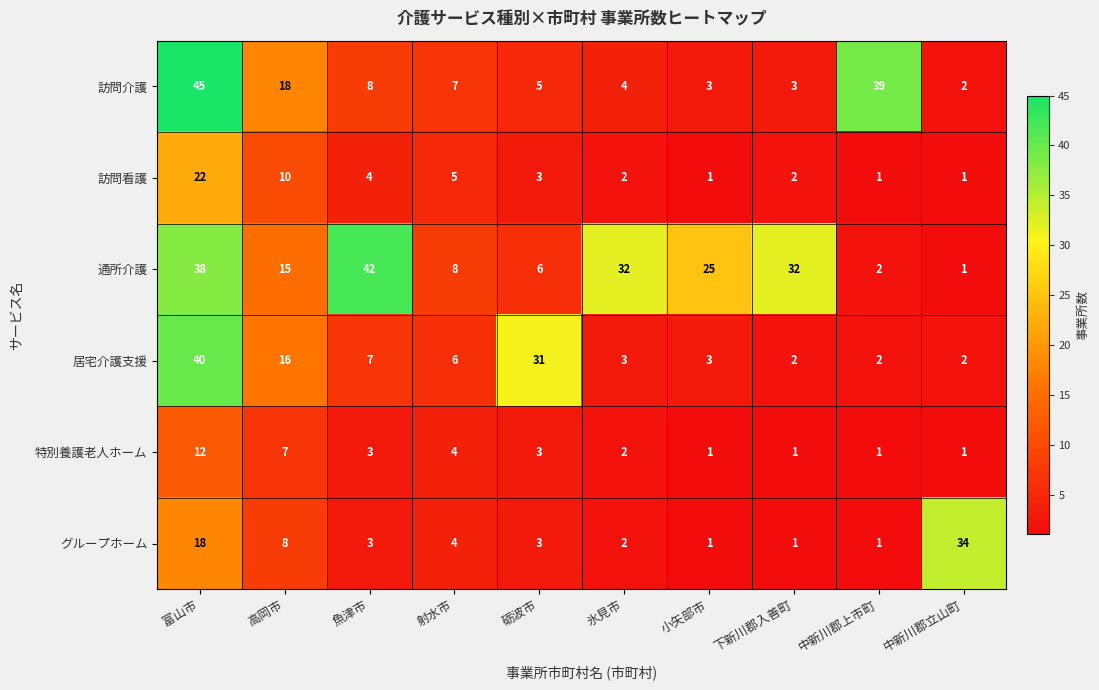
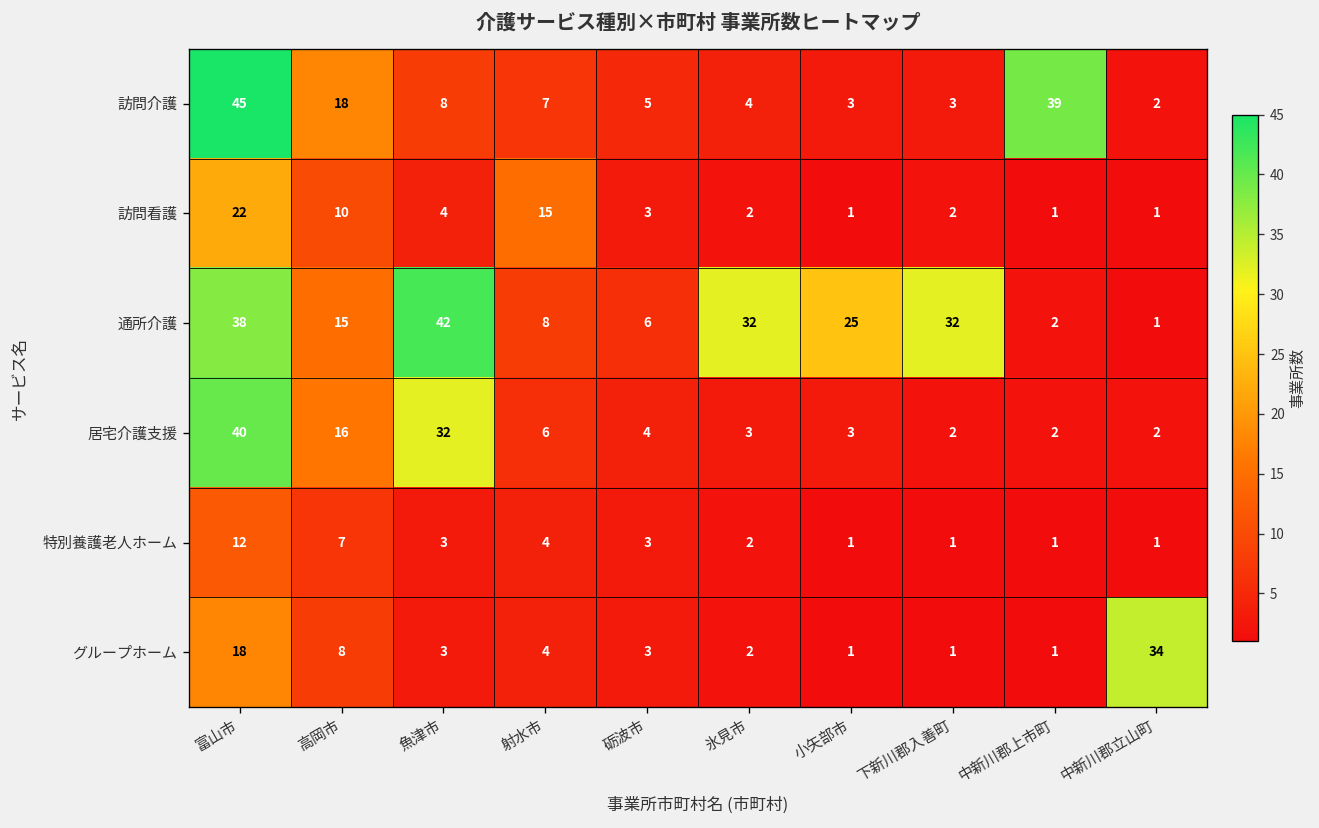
  {
    "訪問介護": {
      "富山市": 45,
      "高岡市": 18,
      "魚津市": 8,
      "射水市": 7,
      "砺波市": 5,
      "氷見市": 4,
      "小矢部市": 3,
      "下新川郡入善町": 3,
      "中新川郡上市町": 39,
      "中新川郡立山町": 2
    },
    "訪問看護": {
      "富山市": 22,
      "高岡市": 10,
      "魚津市": 4,
-     "射水市": 5,
+     "射水市": 15,
      "砺波市": 3,
      "氷見市": 2,
      "小矢部市": 1,
      "下新川郡入善町": 2,
      "中新川郡上市町": 1,
      "中新川郡立山町": 1
    },
    "通所介護": {
      "富山市": 38,
      "高岡市": 15,
      "魚津市": 42,
      "射水市": 8,
      "砺波市": 6,
      "氷見市": 32,
      "小矢部市": 25,
      "下新川郡入善町": 32,
      "中新川郡上市町": 2,
      "中新川郡立山町": 1
    },
    "居宅介護支援": {
      "富山市": 40,
      "高岡市": 16,
-     "魚津市": 7,
+     "魚津市": 32,
      "射水市": 6,
-     "砺波市": 31,
+     "砺波市": 4,
      "氷見市": 3,
      "小矢部市": 3,
      "下新川郡入善町": 2,
      "中新川郡上市町": 2,
      "中新川郡立山町": 2
    },
    "特別養護老人ホーム": {
      "富山市": 12,
      "高岡市": 7,
      "魚津市": 3,
      "射水市": 4,
      "砺波市": 3,
      "氷見市": 2,
      "小矢部市": 1,
      "下新川郡入善町": 1,
      "中新川郡上市町": 1,
      "中新川郡立山町": 1
    },
    "グループホーム": {
      "富山市": 18,
      "高岡市": 8,
      "魚津市": 3,
      "射水市": 4,
      "砺波市": 3,
      "氷見市": 2,
      "小矢部市": 1,
      "下新川郡入善町": 1,
      "中新川郡上市町": 1,
      "中新川郡立山町": 34
    }
  }
